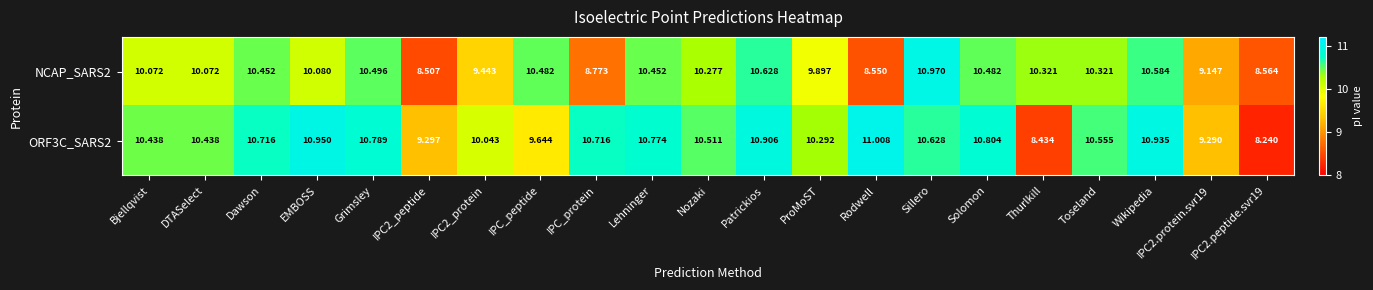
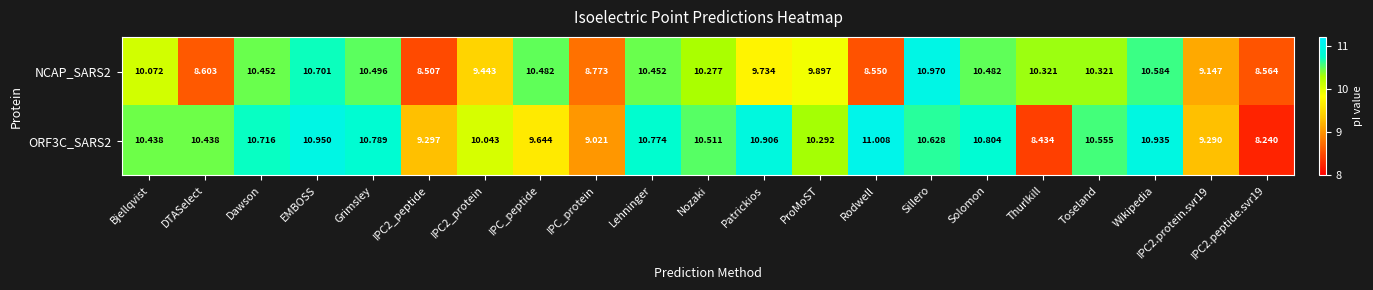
  {
    "NCAP_SARS2": {
      "Bjellqvist": 10.072,
-     "DTASelect": 10.072,
+     "DTASelect": 8.603,
      "Dawson": 10.452,
-     "EMBOSS": 10.080,
+     "EMBOSS": 10.701,
      "Grimsley": 10.496,
      "IPC2_peptide": 8.507,
      "IPC2_protein": 9.443,
      "IPC_peptide": 10.482,
      "IPC_protein": 8.773,
      "Lehninger": 10.452,
      "Nozaki": 10.277,
-     "Patrickios": 10.628,
+     "Patrickios": 9.734,
      "ProMoST": 9.897,
      "Rodwell": 8.550,
      "Sillero": 10.970,
      "Solomon": 10.482,
      "Thurlkill": 10.321,
      "Toseland": 10.321,
      "Wikipedia": 10.584,
      "IPC2.protein.svr19": 9.147,
      "IPC2.peptide.svr19": 8.564
    },
    "ORF3C_SARS2": {
      "Bjellqvist": 10.438,
      "DTASelect": 10.438,
      "Dawson": 10.716,
      "EMBOSS": 10.950,
      "Grimsley": 10.789,
      "IPC2_peptide": 9.297,
      "IPC2_protein": 10.043,
      "IPC_peptide": 9.644,
-     "IPC_protein": 10.716,
+     "IPC_protein": 9.021,
      "Lehninger": 10.774,
      "Nozaki": 10.511,
      "Patrickios": 10.906,
      "ProMoST": 10.292,
      "Rodwell": 11.008,
      "Sillero": 10.628,
      "Solomon": 10.804,
      "Thurlkill": 8.434,
      "Toseland": 10.555,
      "Wikipedia": 10.935,
      "IPC2.protein.svr19": 9.290,
      "IPC2.peptide.svr19": 8.240
    }
  }
